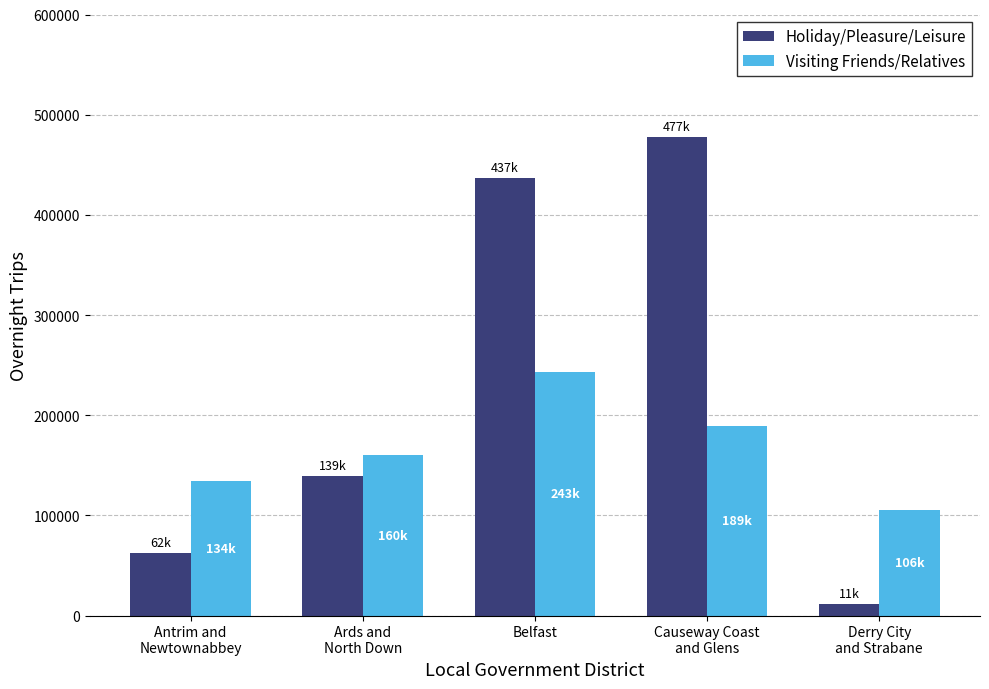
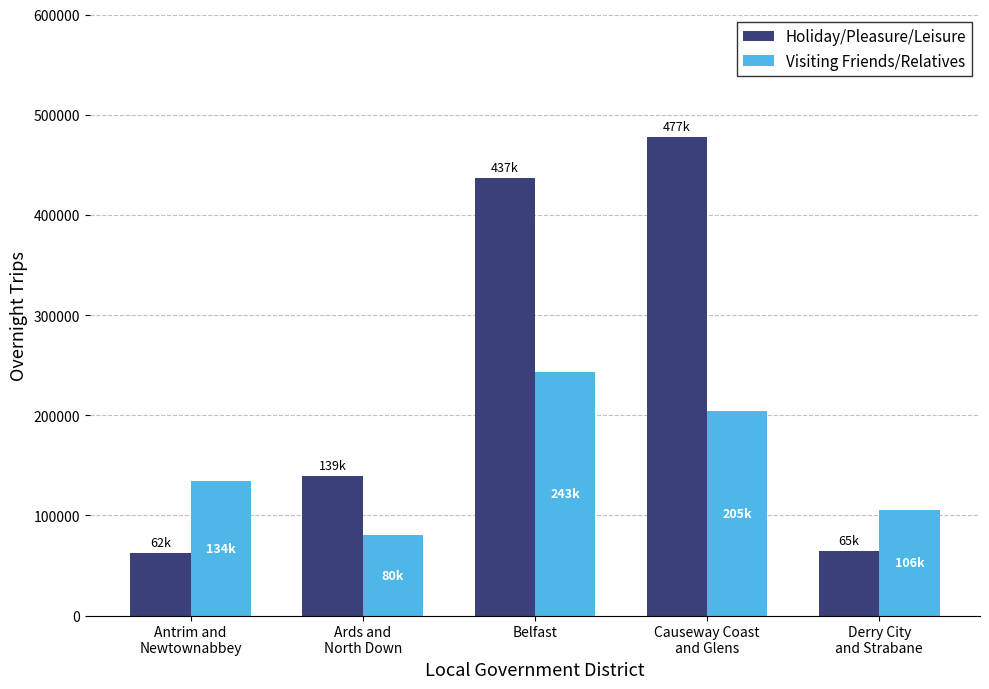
  {
    "Holiday/Pleasure/Leisure": {
      "Antrim and Newtownabbey": "62k",
      "Ards and North Down": "139k",
      "Belfast": "437k",
      "Causeway Coast and Glens": "477k",
-     "Derry City and Strabane": "11k"
+     "Derry City and Strabane": "65k"
    },
    "Visiting Friends/Relatives": {
      "Antrim and Newtownabbey": "134k",
-     "Ards and North Down": "160k",
+     "Ards and North Down": "80k",
      "Belfast": "243k",
-     "Causeway Coast and Glens": "189k",
+     "Causeway Coast and Glens": "205k",
      "Derry City and Strabane": "106k"
    }
  }
